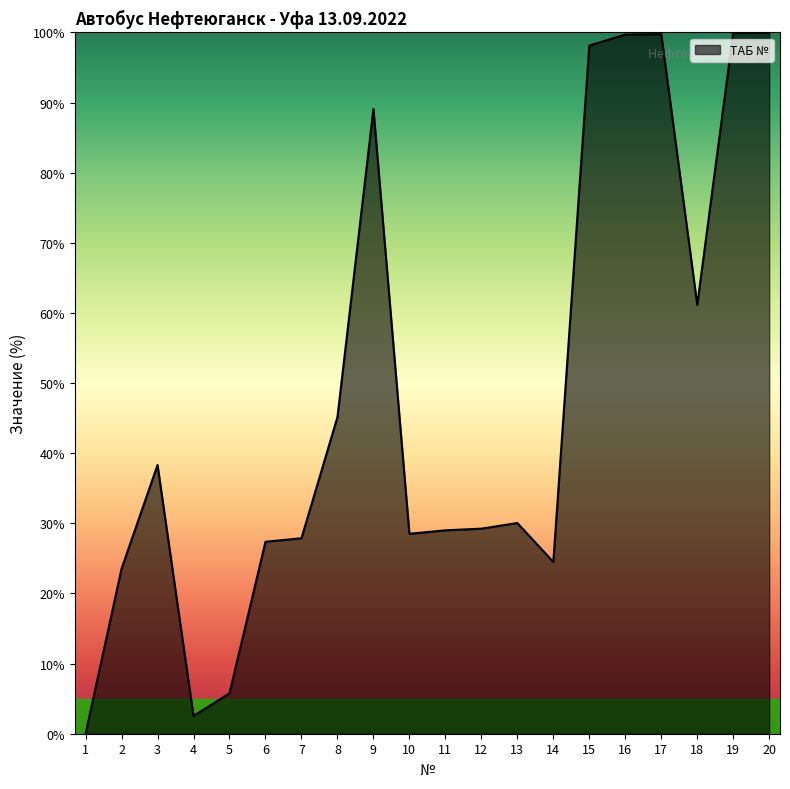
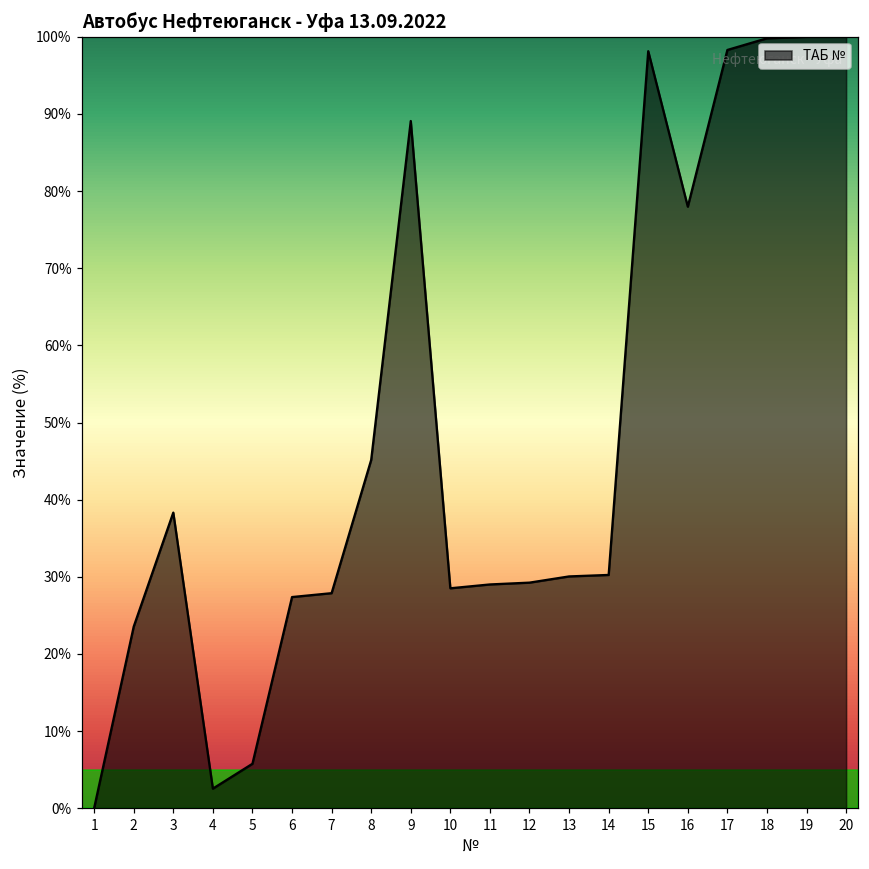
  {
    "2": "24%",
    "3": "38%",
    "5": "6%",
    "6": "27%",
    "7": "28%",
    "8": "45%",
    "9": "89%",
    "10": "29%",
    "11": "29%",
    "12": "29%",
    "13": "30%",
-   "14": "24%",
+   "14": "30%",
    "15": "98%",
-   "16": "100%",
-   "17": "100%",
-   "18": "61%",
+   "16": "78%",
+   "17": "98%",
+   "18": "100%",
    "19": "100%",
    "20": "100%"
  }
